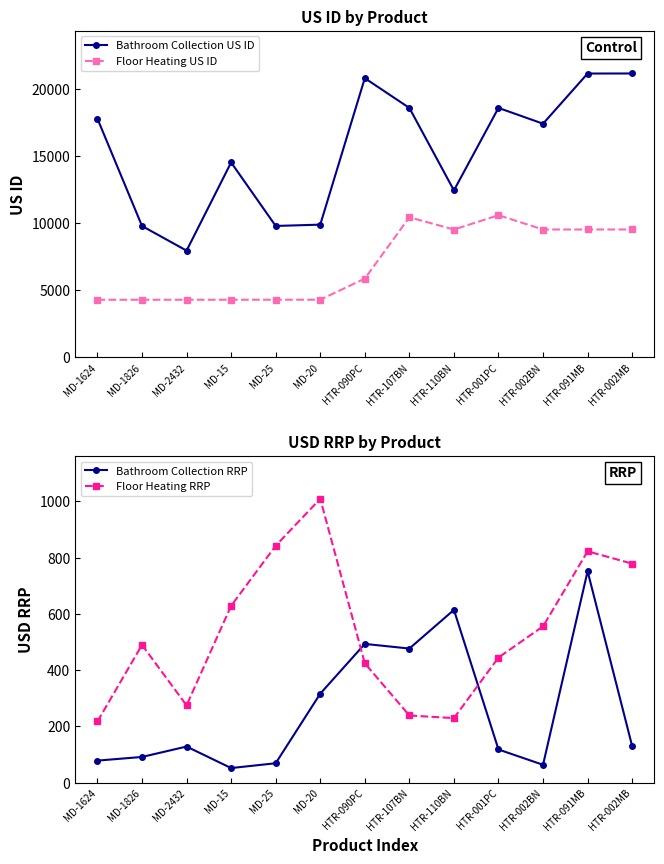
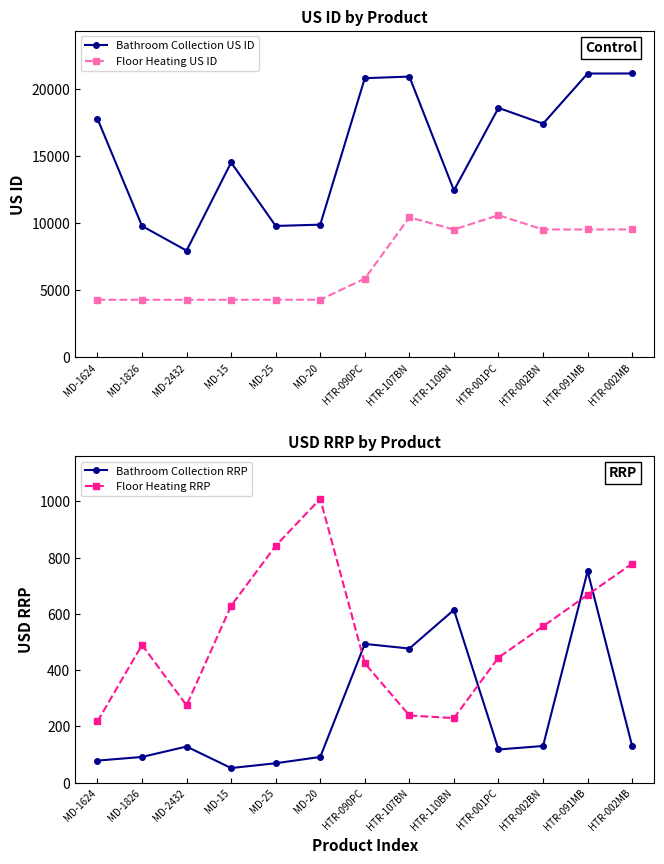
  {
    "US ID by Product": {
      "Bathroom Collection US ID": {
        "MD-1624": 17800,
        "MD-1826": 9800,
        "MD-2432": 8000,
        "MD-15": 14500,
        "MD-25": 9800,
        "MD-20": 9900,
        "HTR-090PC": 20800,
-       "HTR-107BN": 18600,
+       "HTR-107BN": 20900,
        "HTR-110BN": 12400,
        "HTR-001PC": 18600,
        "HTR-002BN": 17400,
        "HTR-091MB": 21200,
        "HTR-002MB": 21200
      },
      "Floor Heating US ID": {
        "MD-1624": 4300,
        "MD-1826": 4300,
        "MD-2432": 4300,
        "MD-15": 4300,
        "MD-25": 4300,
        "MD-20": 4300,
        "HTR-090PC": 5900,
        "HTR-107BN": 10400,
        "HTR-110BN": 9500,
        "HTR-001PC": 10600,
        "HTR-002BN": 9500,
        "HTR-091MB": 9500,
        "HTR-002MB": 9500
      }
    },
    "USD RRP by Product": {
      "Bathroom Collection RRP": {
        "MD-1624": 80,
        "MD-1826": 90,
        "MD-2432": 130,
        "MD-15": 50,
        "MD-25": 70,
-       "MD-20": 320,
+       "MD-20": 90,
        "HTR-090PC": 490,
        "HTR-107BN": 480,
        "HTR-110BN": 610,
        "HTR-001PC": 120,
-       "HTR-002BN": 60,
+       "HTR-002BN": 130,
        "HTR-091MB": 750,
        "HTR-002MB": 130
      },
      "Floor Heating RRP": {
        "MD-1624": 220,
        "MD-1826": 490,
        "MD-2432": 270,
        "MD-15": 630,
        "MD-25": 840,
        "MD-20": 1010,
        "HTR-090PC": 420,
        "HTR-107BN": 240,
        "HTR-110BN": 230,
        "HTR-001PC": 450,
        "HTR-002BN": 560,
-       "HTR-091MB": 820,
+       "HTR-091MB": 670,
        "HTR-002MB": 780
      }
    }
  }
